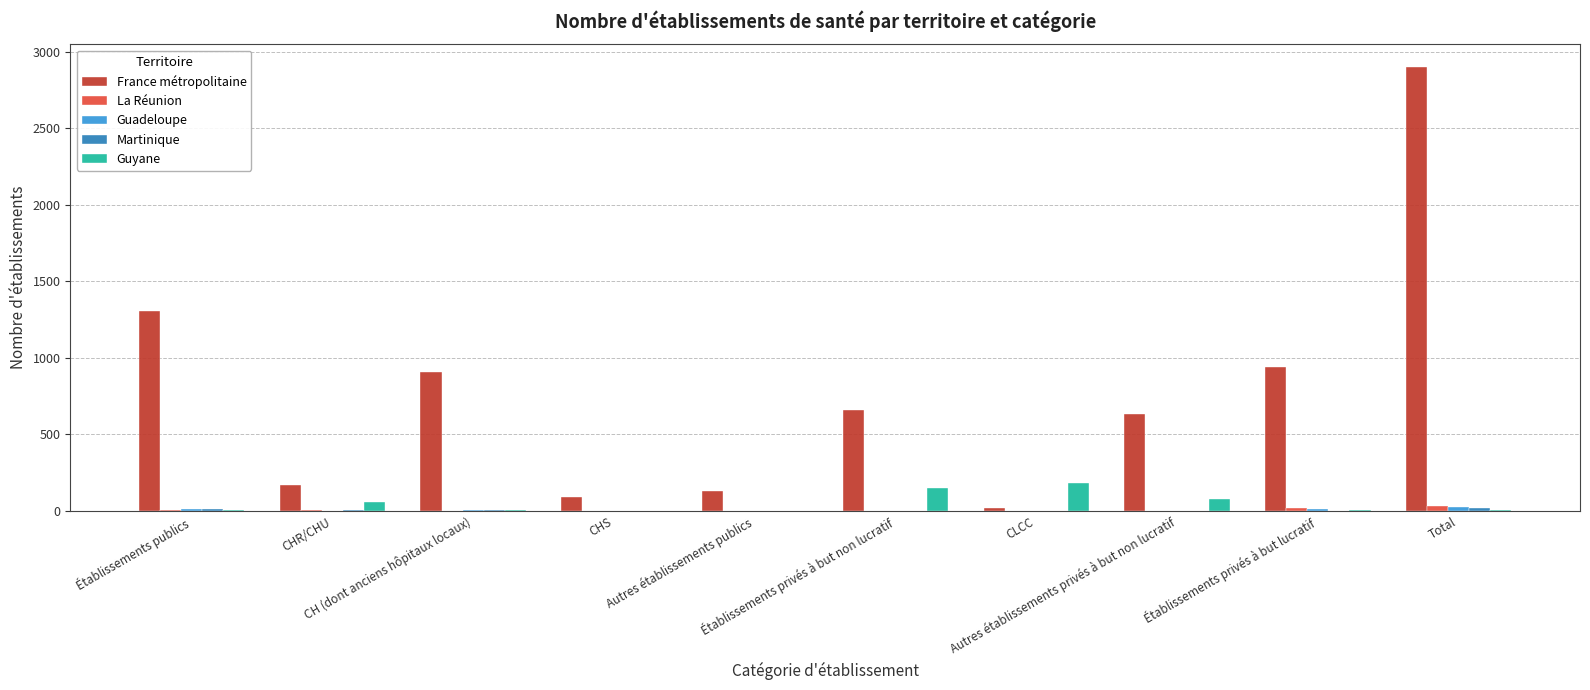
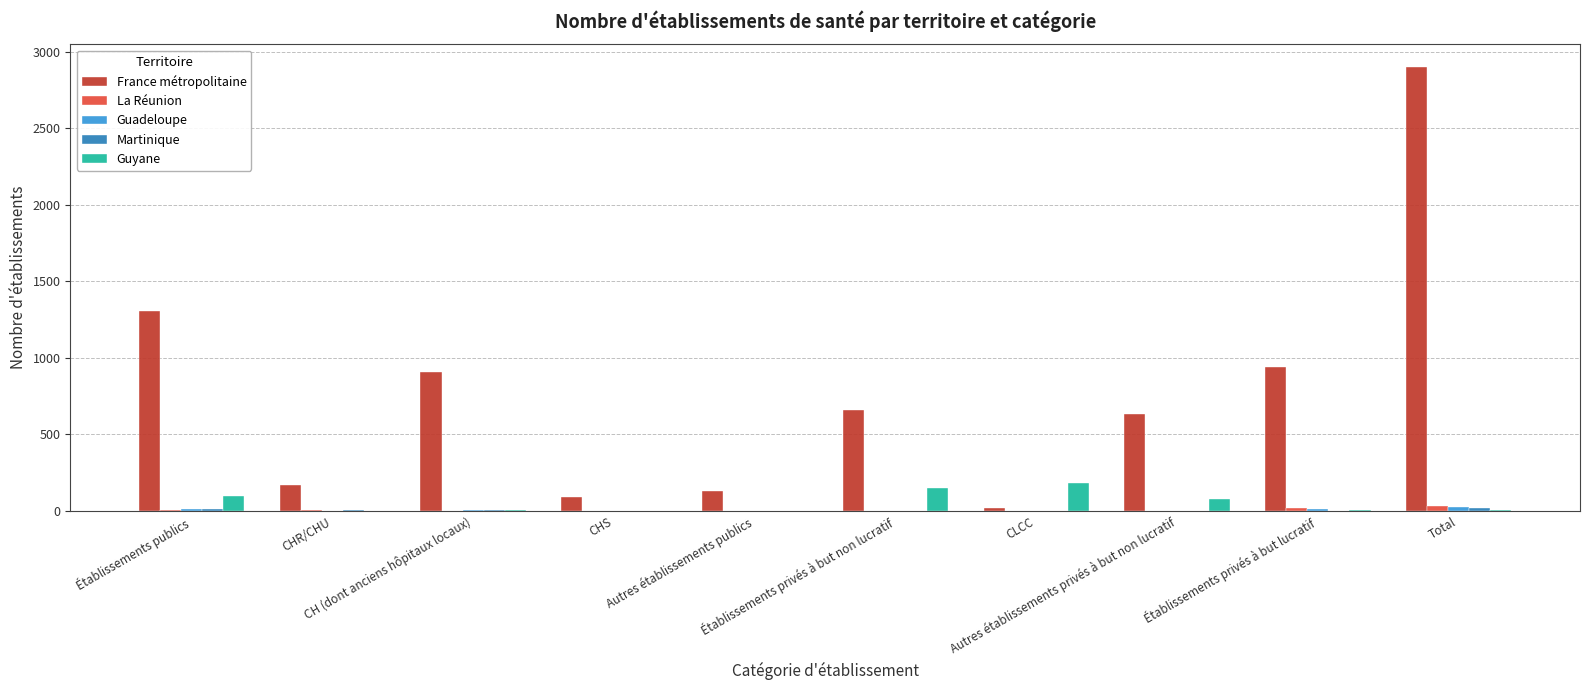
  {
    "Guyane": {
-     "Établissements publics": 0,
-     "CHR/CHU": 60,
+     "Établissements publics": 100,
+     "CHR/CHU": 0,
      "CHS": 0,
      "Autres établissements publics": 0,
      "Établissements privés à but non lucratif": 150,
      "CLCC": 180,
      "Autres établissements privés à but non lucratif": 80
    }
  }
